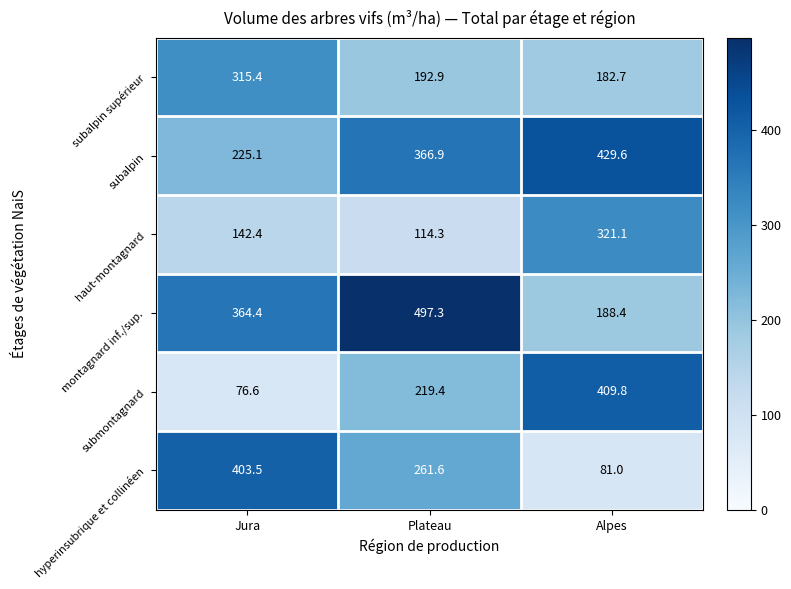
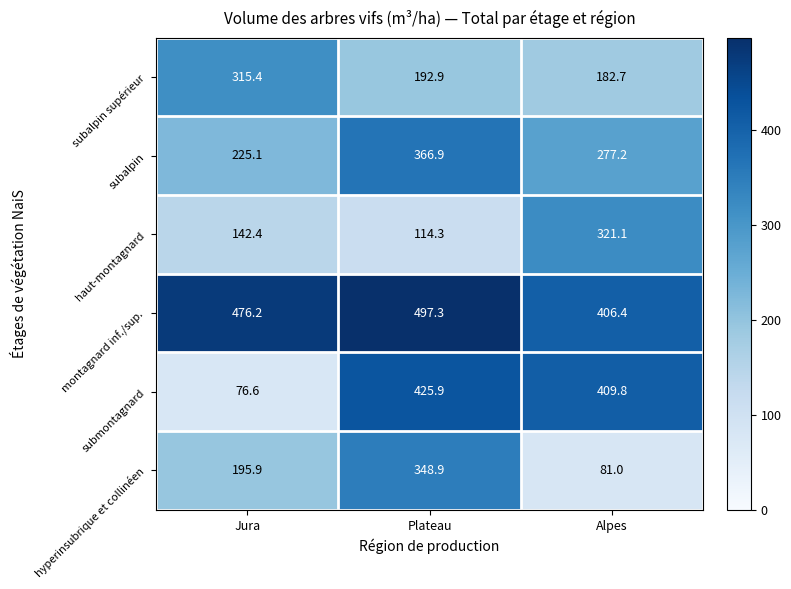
  {
    "subalpin supérieur": {
      "Jura": 315.4,
      "Plateau": 192.9,
      "Alpes": 182.7
    },
    "subalpin": {
      "Jura": 225.1,
      "Plateau": 366.9,
-     "Alpes": 429.6
+     "Alpes": 277.2
    },
    "haut-montagnard": {
      "Jura": 142.4,
      "Plateau": 114.3,
      "Alpes": 321.1
    },
    "montagnard inf./sup.": {
-     "Jura": 364.4,
+     "Jura": 476.2,
      "Plateau": 497.3,
-     "Alpes": 188.4
+     "Alpes": 406.4
    },
    "submontagnard": {
      "Jura": 76.6,
-     "Plateau": 219.4,
+     "Plateau": 425.9,
      "Alpes": 409.8
    },
    "hyperinsubrique et collinéen": {
-     "Jura": 403.5,
-     "Plateau": 261.6,
+     "Jura": 195.9,
+     "Plateau": 348.9,
      "Alpes": 81.0
    }
  }
